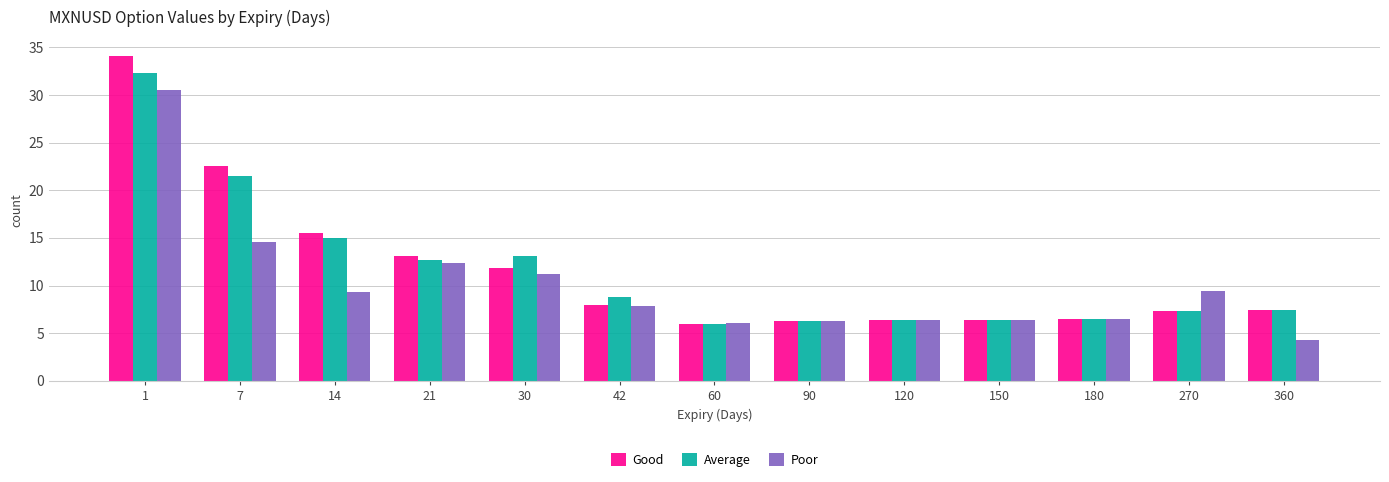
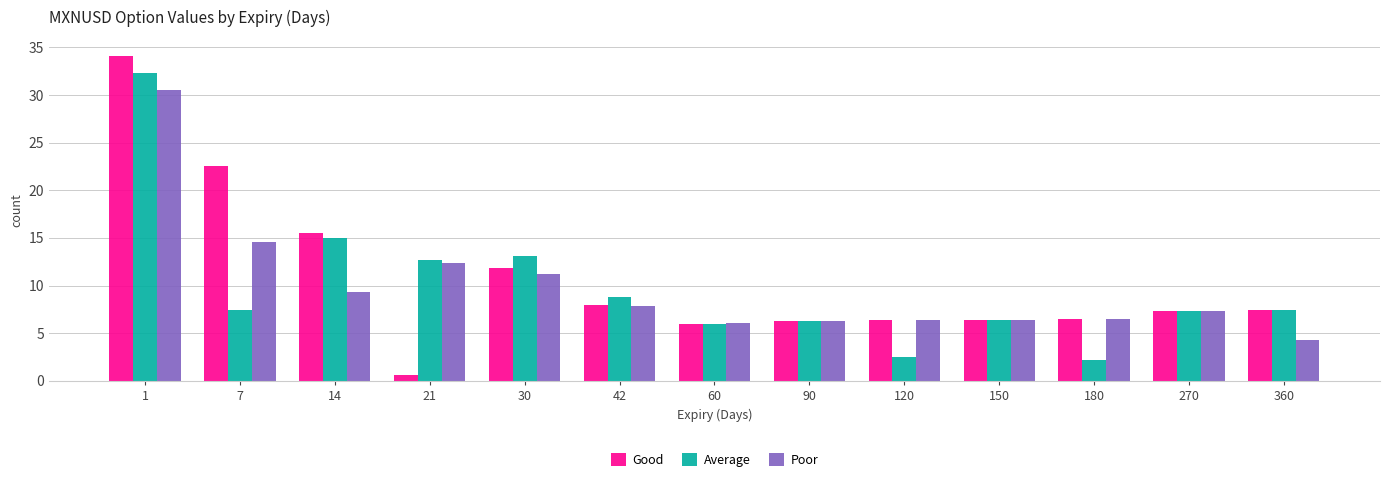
  {
    "Good": {
      "1": 34,
      "7": 23,
      "14": 16,
-     "21": 13,
+     "21": 1,
      "30": 12,
      "42": 8,
      "60": 6,
      "90": 6,
      "120": 6,
      "150": 6,
      "180": 6,
      "270": 7,
      "360": 7
    },
    "Average": {
      "1": 32,
-     "7": 21,
+     "7": 7,
      "14": 15,
      "21": 13,
      "30": 13,
      "42": 9,
      "60": 6,
      "90": 6,
-     "120": 6,
+     "120": 2,
      "150": 6,
-     "180": 6,
+     "180": 2,
      "270": 7,
      "360": 7
    },
    "Poor": {
      "1": 31,
      "7": 15,
      "14": 9,
      "21": 12,
      "30": 11,
      "42": 8,
      "60": 6,
      "90": 6,
      "120": 6,
      "150": 6,
      "180": 6,
-     "270": 9,
+     "270": 7,
      "360": 4
    }
  }
